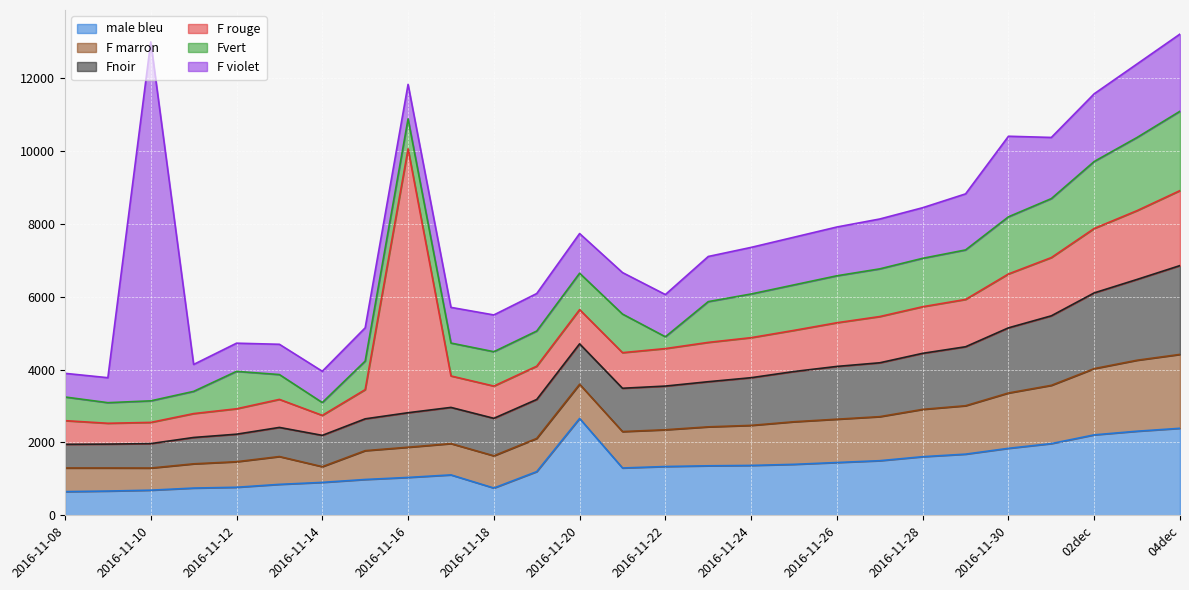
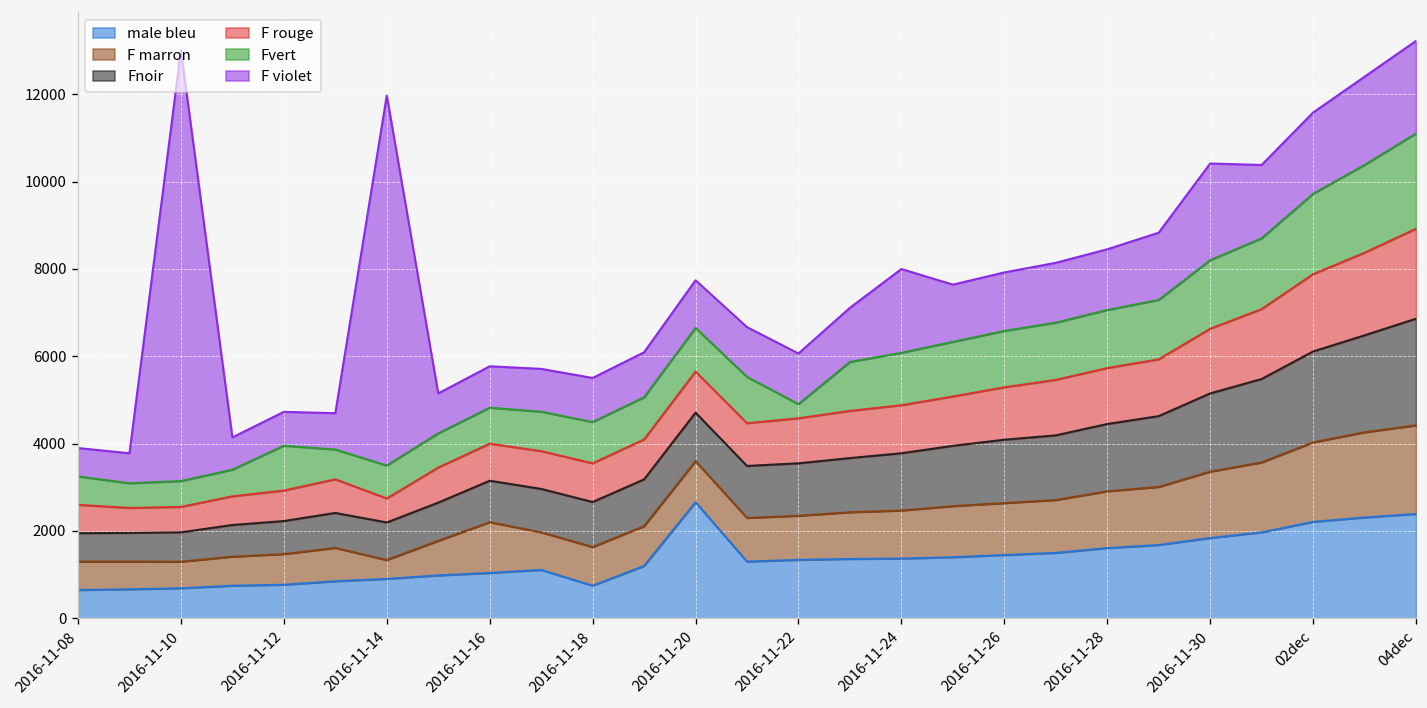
  {
    "male bleu": {
      "2016-11-08": 700,
      "2016-11-10": 700,
      "2016-11-12": 800,
      "2016-11-14": 900,
      "2016-11-16": 1000,
      "2016-11-18": 700,
      "2016-11-20": 2700,
      "2016-11-22": 1300,
      "2016-11-24": 1400,
      "2016-11-26": 1500,
      "2016-11-28": 1600,
      "2016-11-30": 1800,
      "02dec": 2200,
      "04dec": 2400
    },
    "F marron": {
      "2016-11-08": 700,
      "2016-11-10": 600,
      "2016-11-12": 700,
      "2016-11-14": 400,
-     "2016-11-16": 800,
+     "2016-11-16": 1200,
      "2016-11-18": 900,
      "2016-11-20": 900,
      "2016-11-22": 1000,
      "2016-11-24": 1100,
      "2016-11-26": 1200,
      "2016-11-28": 1300,
      "2016-11-30": 1500,
      "02dec": 1800,
      "04dec": 2000
    },
    "Fnoir": {
      "2016-11-08": 700,
      "2016-11-10": 700,
      "2016-11-12": 800,
      "2016-11-14": 900,
      "2016-11-16": 900,
      "2016-11-18": 1000,
      "2016-11-20": 1100,
      "2016-11-22": 1200,
      "2016-11-24": 1300,
      "2016-11-26": 1500,
      "2016-11-28": 1500,
      "2016-11-30": 1800,
      "02dec": 2100,
      "04dec": 2400
    },
    "F rouge": {
      "2016-11-08": 700,
      "2016-11-10": 600,
      "2016-11-12": 700,
      "2016-11-14": 500,
-     "2016-11-16": 7200,
+     "2016-11-16": 800,
      "2016-11-18": 900,
      "2016-11-20": 900,
      "2016-11-22": 1000,
      "2016-11-24": 1100,
      "2016-11-26": 1200,
      "2016-11-28": 1300,
      "2016-11-30": 1500,
      "02dec": 1800,
      "04dec": 2100
    },
    "Fvert": {
      "2016-11-08": 700,
      "2016-11-10": 600,
      "2016-11-12": 1000,
-     "2016-11-14": 400,
+     "2016-11-14": 800,
      "2016-11-16": 800,
      "2016-11-18": 900,
      "2016-11-20": 1000,
      "2016-11-22": 300,
      "2016-11-24": 1200,
      "2016-11-26": 1300,
      "2016-11-28": 1300,
      "2016-11-30": 1600,
      "02dec": 1800,
      "04dec": 2200
    },
    "F violet": {
      "2016-11-08": 700,
      "2016-11-12": 800,
-     "2016-11-14": 900,
+     "2016-11-14": 8500,
      "2016-11-16": 900,
      "2016-11-18": 1000,
      "2016-11-20": 1100,
      "2016-11-22": 1200,
-     "2016-11-24": 1300,
+     "2016-11-24": 1900,
      "2016-11-26": 1300,
      "2016-11-28": 1400,
      "2016-11-30": 2200,
      "02dec": 1900,
      "04dec": 2100
    }
  }
